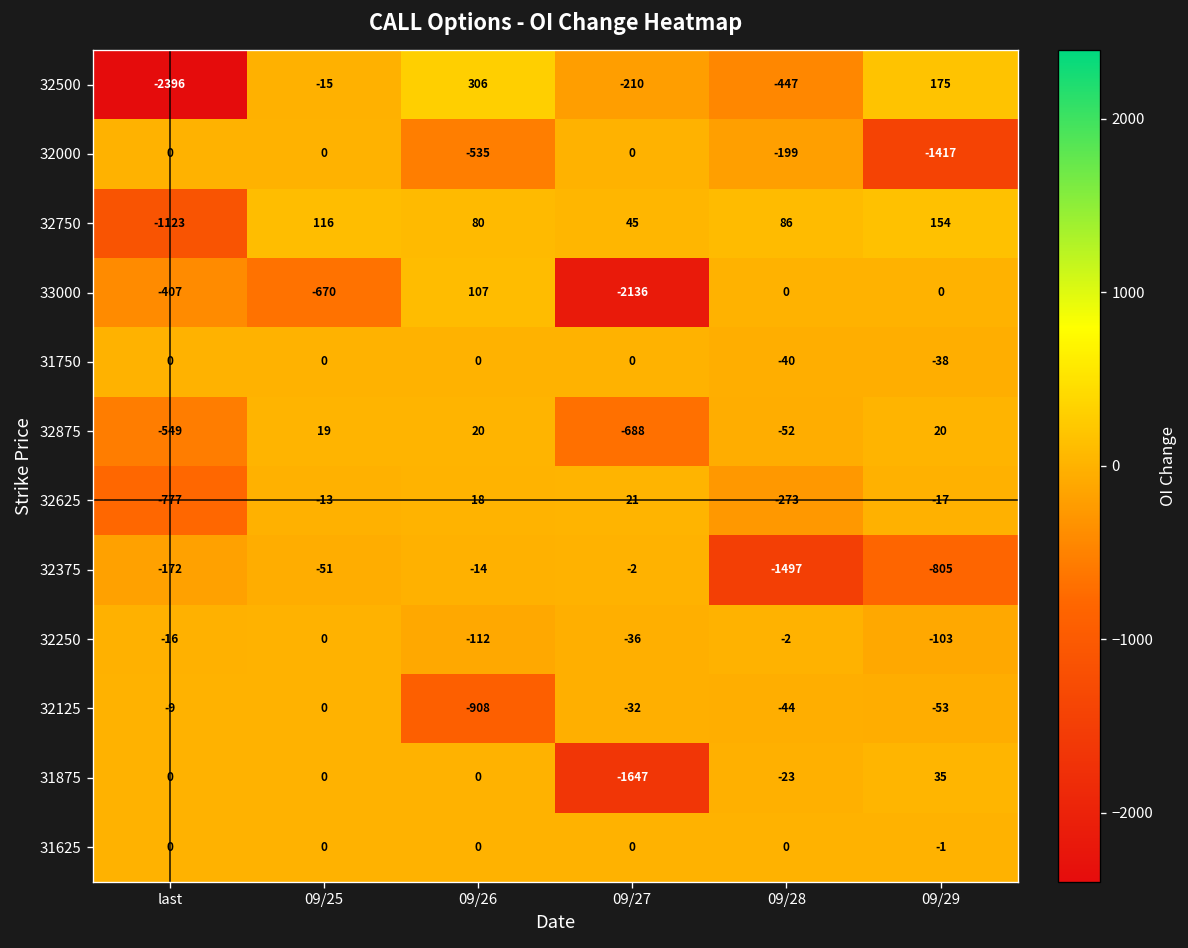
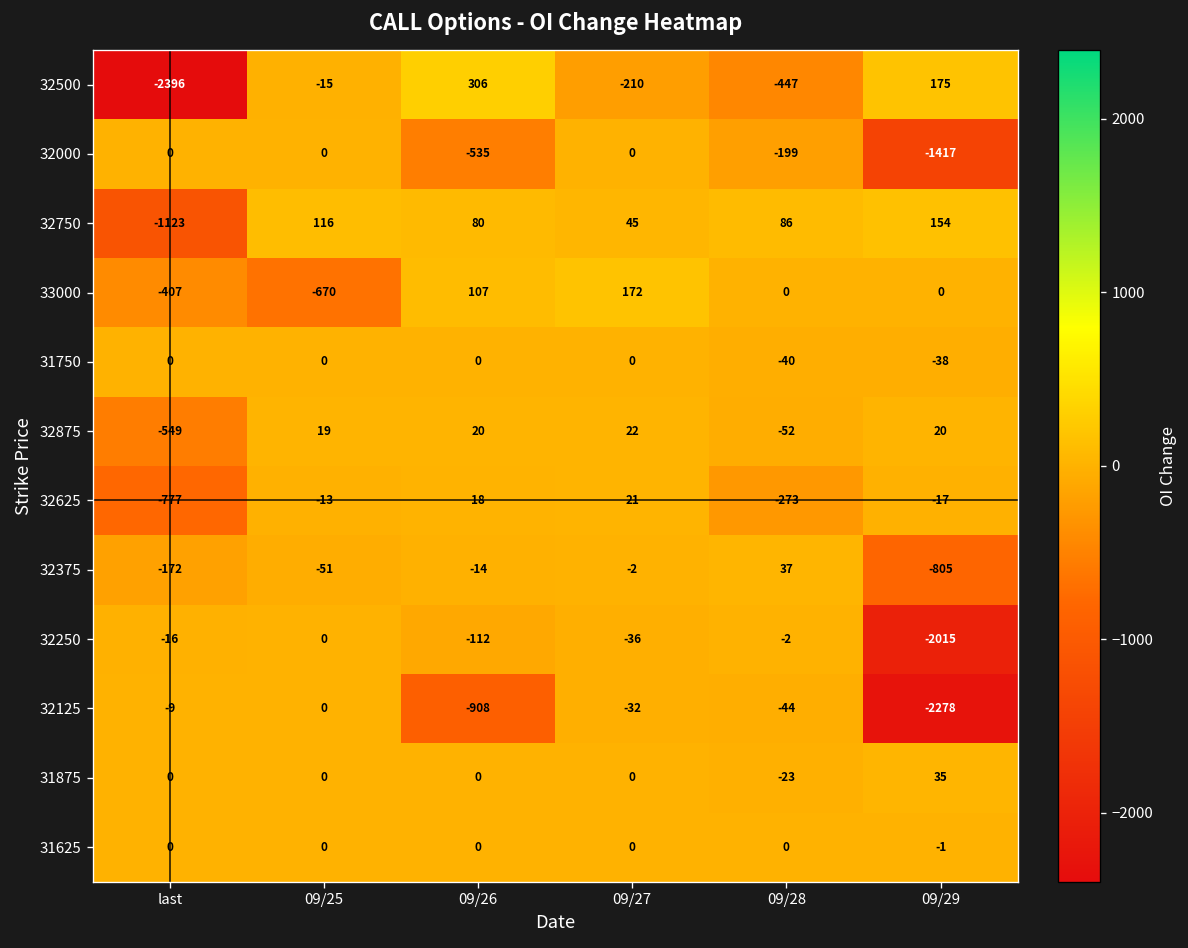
  {
    "32500": {
      "last": -2396,
      "09/25": -15,
      "09/26": 306,
      "09/27": -210,
      "09/28": -447,
      "09/29": 175
    },
    "32000": {
      "last": 0,
      "09/25": 0,
      "09/26": -535,
      "09/27": 0,
      "09/28": -199,
      "09/29": -1417
    },
    "32750": {
      "last": -1123,
      "09/25": 116,
      "09/26": 80,
      "09/27": 45,
      "09/28": 86,
      "09/29": 154
    },
    "33000": {
      "last": -407,
      "09/25": -670,
      "09/26": 107,
-     "09/27": -2136,
+     "09/27": 172,
      "09/28": 0,
      "09/29": 0
    },
    "31750": {
      "last": 0,
      "09/25": 0,
      "09/26": 0,
      "09/27": 0,
      "09/28": -40,
      "09/29": -38
    },
    "32875": {
      "last": -549,
      "09/25": 19,
      "09/26": 20,
-     "09/27": -688,
+     "09/27": 22,
      "09/28": -52,
      "09/29": 20
    },
    "32625": {
      "last": -777,
      "09/25": -13,
      "09/26": 18,
      "09/27": 21,
      "09/28": -273,
      "09/29": -17
    },
    "32375": {
      "last": -172,
      "09/25": -51,
      "09/26": -14,
      "09/27": -2,
-     "09/28": -1497,
+     "09/28": 37,
      "09/29": -805
    },
    "32250": {
      "last": -16,
      "09/25": 0,
      "09/26": -112,
      "09/27": -36,
      "09/28": -2,
-     "09/29": -103
+     "09/29": -2015
    },
    "32125": {
      "last": -9,
      "09/25": 0,
      "09/26": -908,
      "09/27": -32,
      "09/28": -44,
-     "09/29": -53
+     "09/29": -2278
    },
    "31875": {
      "last": 0,
      "09/25": 0,
      "09/26": 0,
-     "09/27": -1647,
+     "09/27": 0,
      "09/28": -23,
      "09/29": 35
    },
    "31625": {
      "last": 0,
      "09/25": 0,
      "09/26": 0,
      "09/27": 0,
      "09/28": 0,
      "09/29": -1
    }
  }
